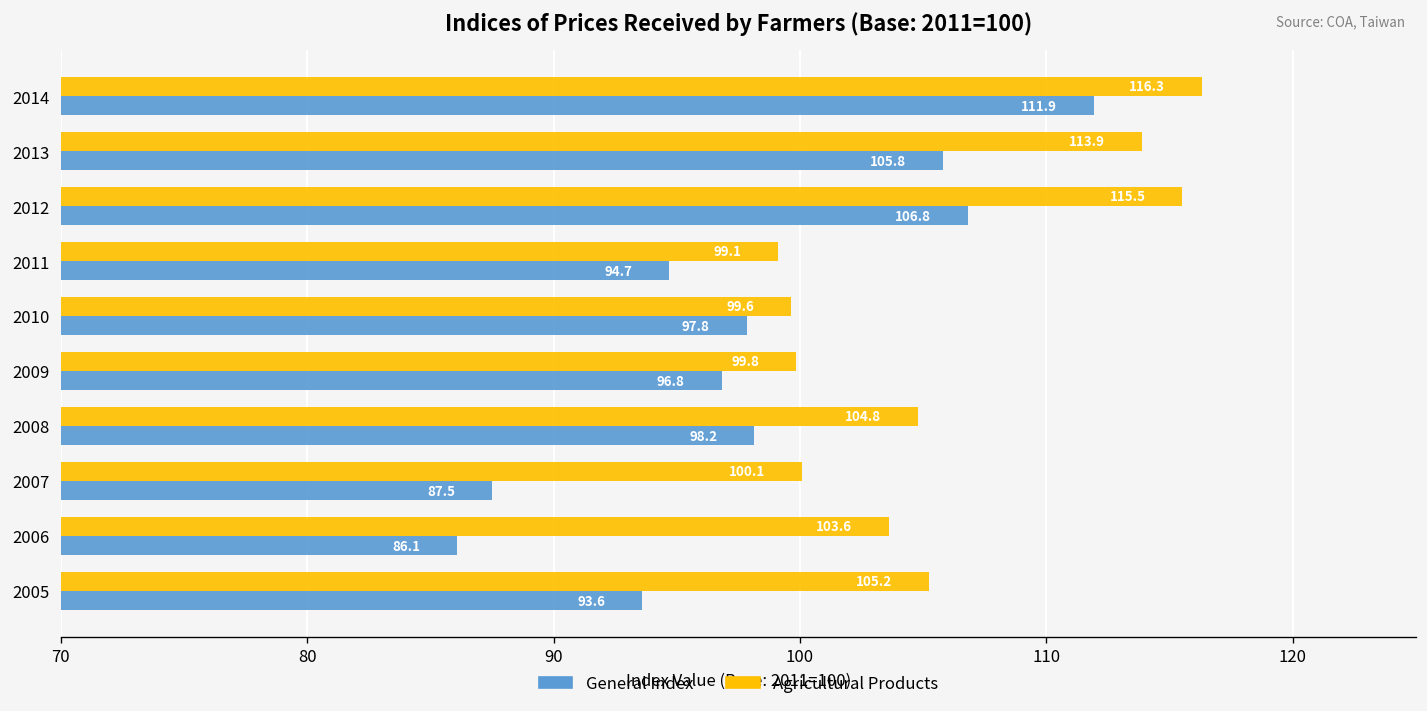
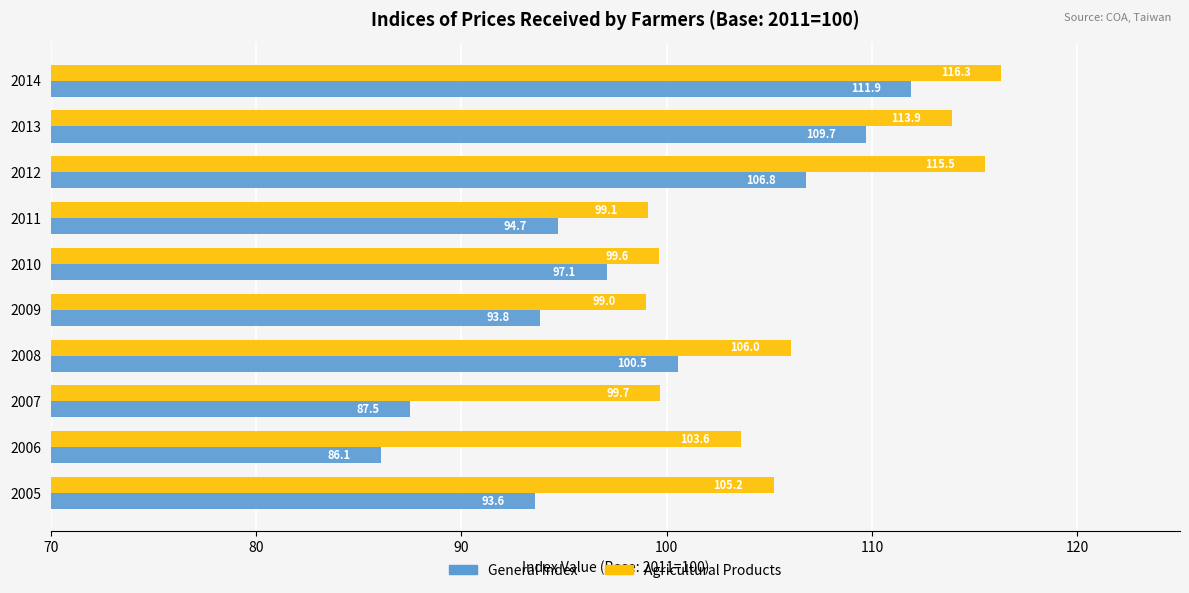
  {
    "General Index": {
      "2014": 111.9,
-     "2013": 105.8,
+     "2013": 109.7,
      "2012": 106.8,
      "2011": 94.7,
-     "2010": 97.8,
-     "2009": 96.8,
-     "2008": 98.2,
+     "2010": 97.1,
+     "2009": 93.8,
+     "2008": 100.5,
      "2007": 87.5,
      "2006": 86.1,
      "2005": 93.6
    },
    "Agricultural Products": {
      "2014": 116.3,
      "2013": 113.9,
      "2012": 115.5,
      "2011": 99.1,
      "2010": 99.6,
-     "2009": 99.8,
-     "2008": 104.8,
-     "2007": 100.1,
+     "2009": 99.0,
+     "2008": 106.0,
+     "2007": 99.7,
      "2006": 103.6,
      "2005": 105.2
    }
  }
